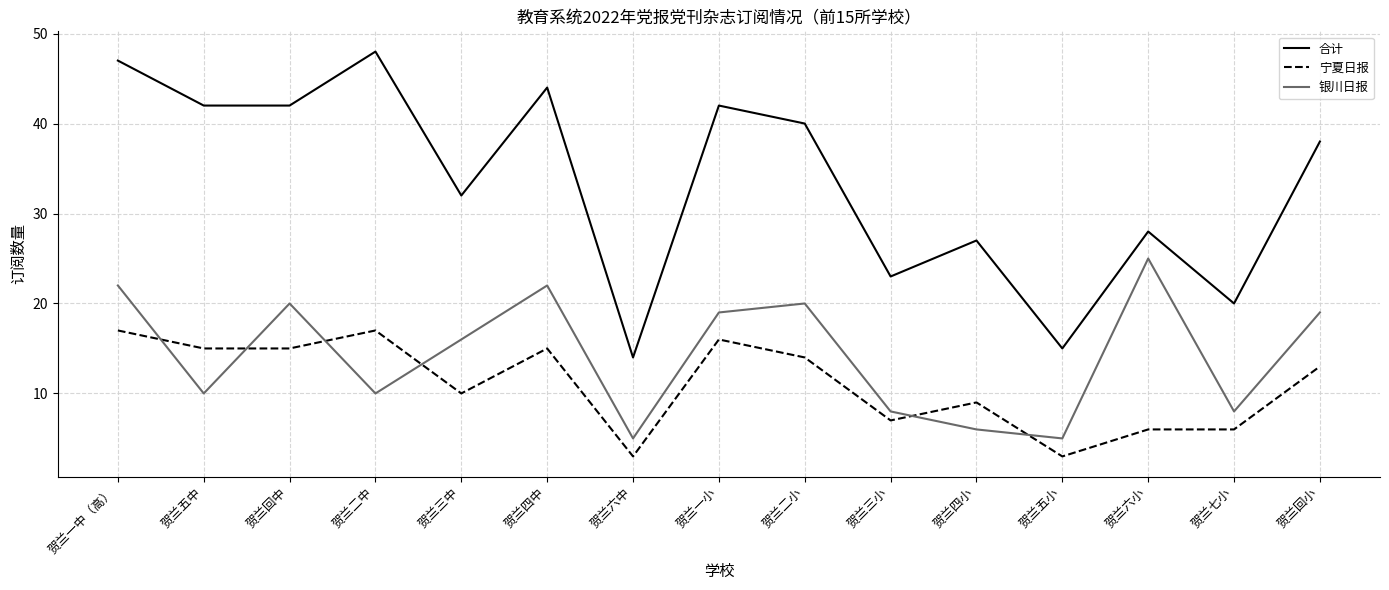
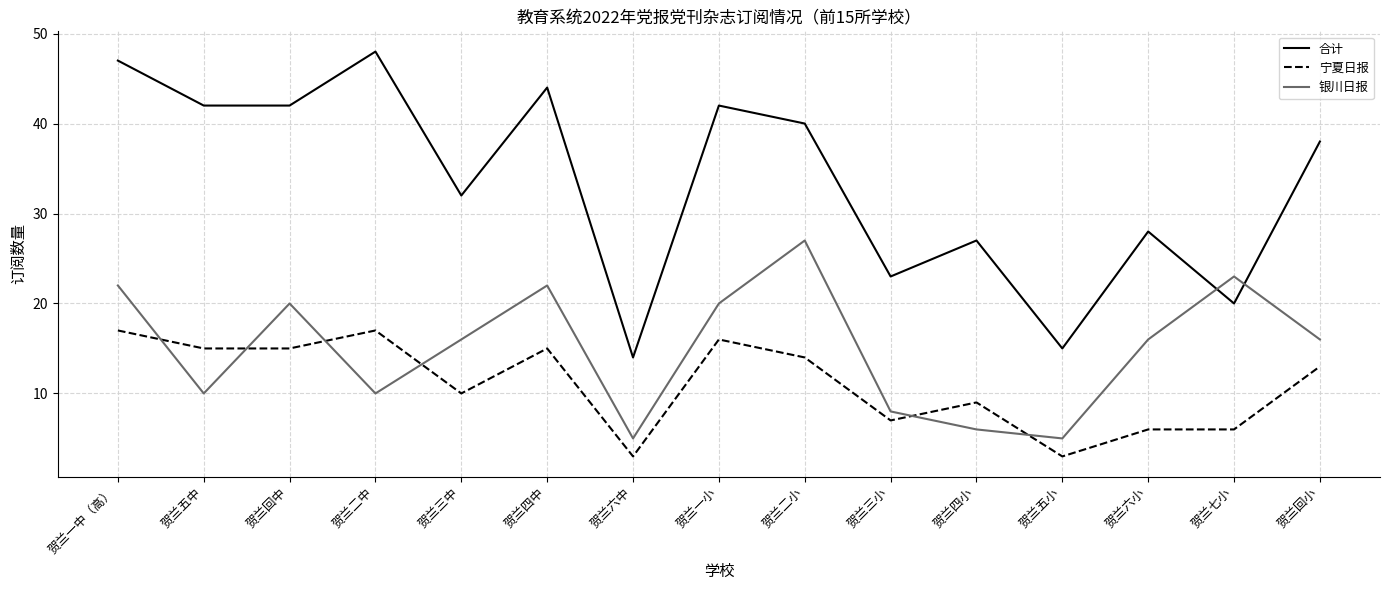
  {
    "银川日报": {
      "贺兰一中（高）": 22,
      "贺兰五中": 10,
      "贺兰回中": 20,
      "贺兰二中": 10,
      "贺兰三中": 16,
      "贺兰四中": 22,
      "贺兰六中": 5,
-     "贺兰一小": 19,
-     "贺兰二小": 20,
+     "贺兰一小": 20,
+     "贺兰二小": 27,
      "贺兰三小": 8,
      "贺兰四小": 6,
      "贺兰五小": 5,
-     "贺兰六小": 25,
-     "贺兰七小": 8,
-     "贺兰回小": 19
+     "贺兰六小": 16,
+     "贺兰七小": 23,
+     "贺兰回小": 16
    }
  }
